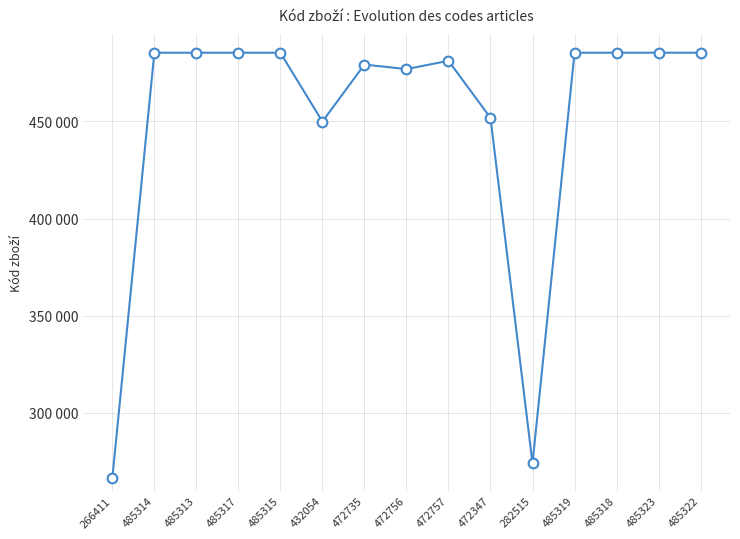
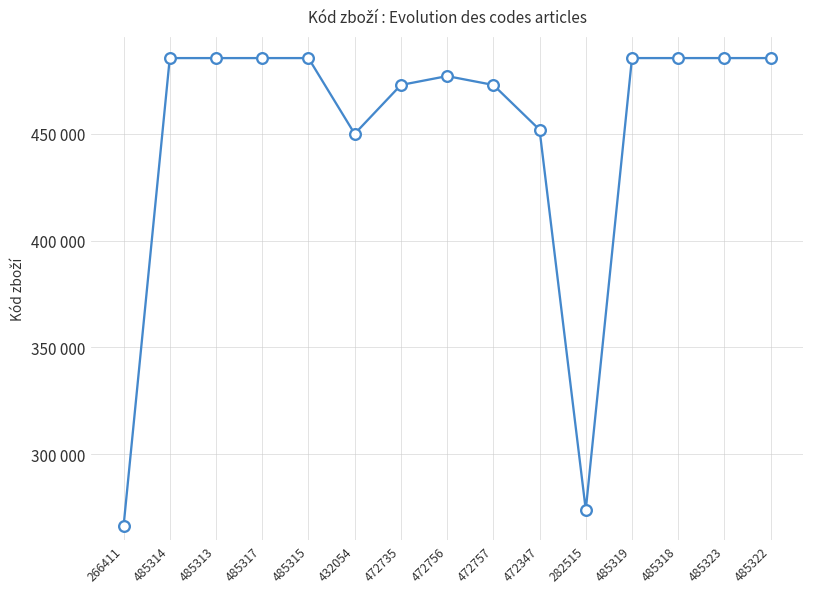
  {
    "266411": 266000,
    "485314": 485000,
    "485313": 485000,
    "485317": 485000,
    "485315": 485000,
    "432054": 450000,
-   "472735": 479000,
+   "472735": 473000,
    "472756": 477000,
-   "472757": 481000,
+   "472757": 473000,
    "472347": 452000,
    "282515": 274000,
    "485319": 485000,
    "485318": 485000,
    "485323": 485000,
    "485322": 485000
  }
